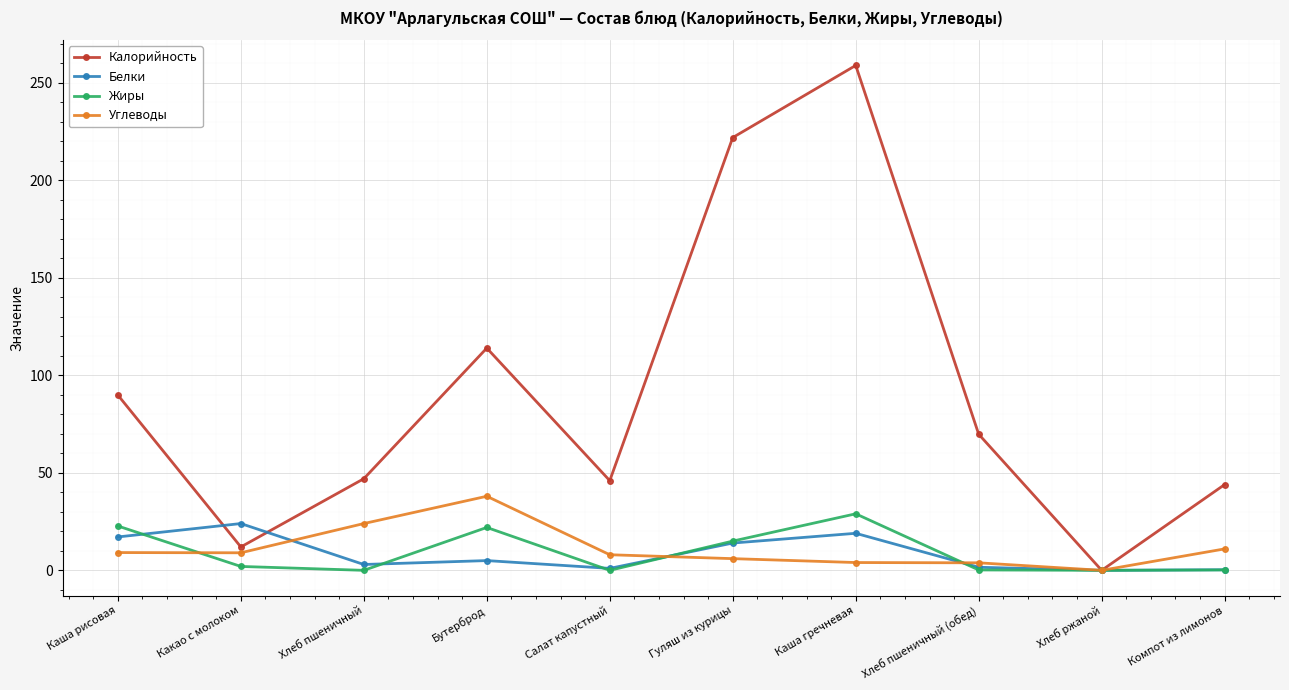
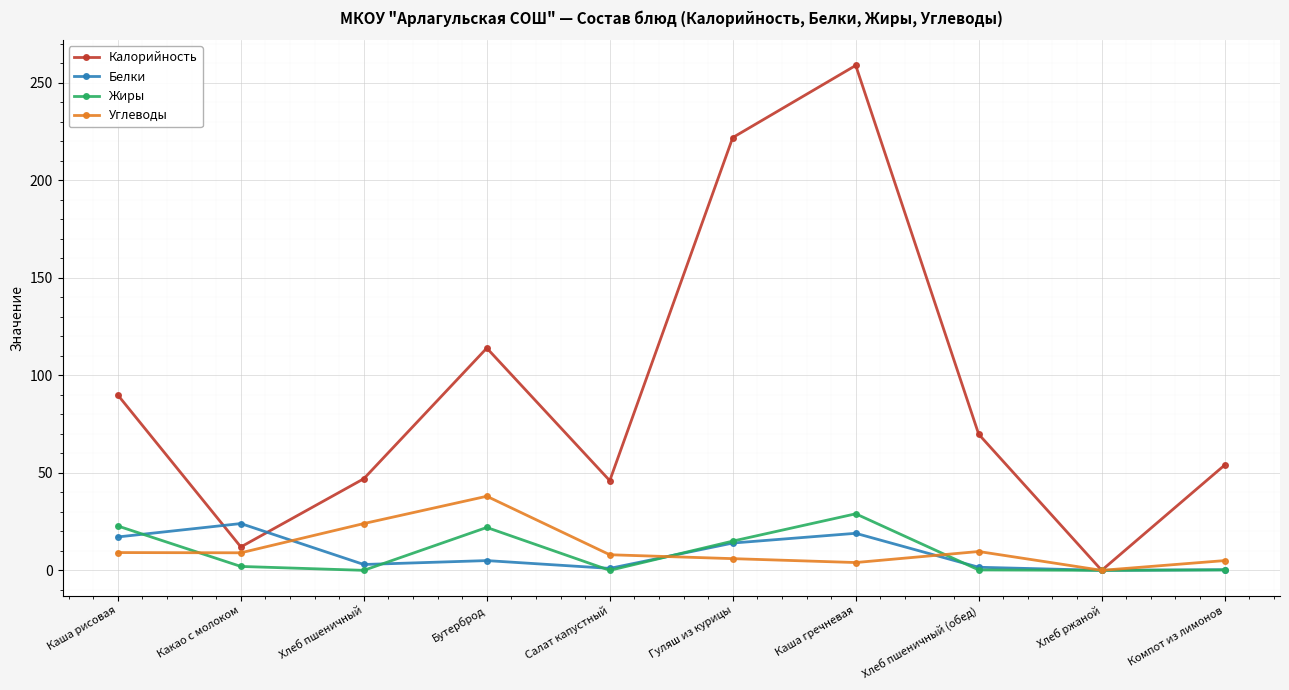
  {
    "Калорийность": {
      "Каша рисовая": 90,
      "Какао с молоком": 12,
      "Хлеб пшеничный": 47,
      "Бутерброд": 114,
      "Салат капустный": 46,
      "Гуляш из курицы": 222,
      "Каша гречневая": 259,
      "Хлеб пшеничный (обед)": 70,
-     "Компот из лимонов": 44
+     "Компот из лимонов": 54
    },
    "Белки": {
      "Каша рисовая": 17,
      "Какао с молоком": 24,
      "Хлеб пшеничный": 3,
      "Бутерброд": 5,
      "Каша гречневая": 19,
      "Хлеб пшеничный (обед)": 2
    },
    "Жиры": {
      "Каша рисовая": 23,
      "Какао с молоком": 2,
      "Хлеб пшеничный": 0,
      "Бутерброд": 22,
      "Каша гречневая": 29,
      "Хлеб пшеничный (обед)": 0
    },
    "Углеводы": {
      "Каша рисовая": 9,
      "Какао с молоком": 9,
      "Хлеб пшеничный": 24,
      "Бутерброд": 38,
      "Салат капустный": 8,
      "Гуляш из курицы": 6,
      "Каша гречневая": 4,
-     "Хлеб пшеничный (обед)": 4,
-     "Компот из лимонов": 11
+     "Хлеб пшеничный (обед)": 10,
+     "Компот из лимонов": 5
    }
  }
